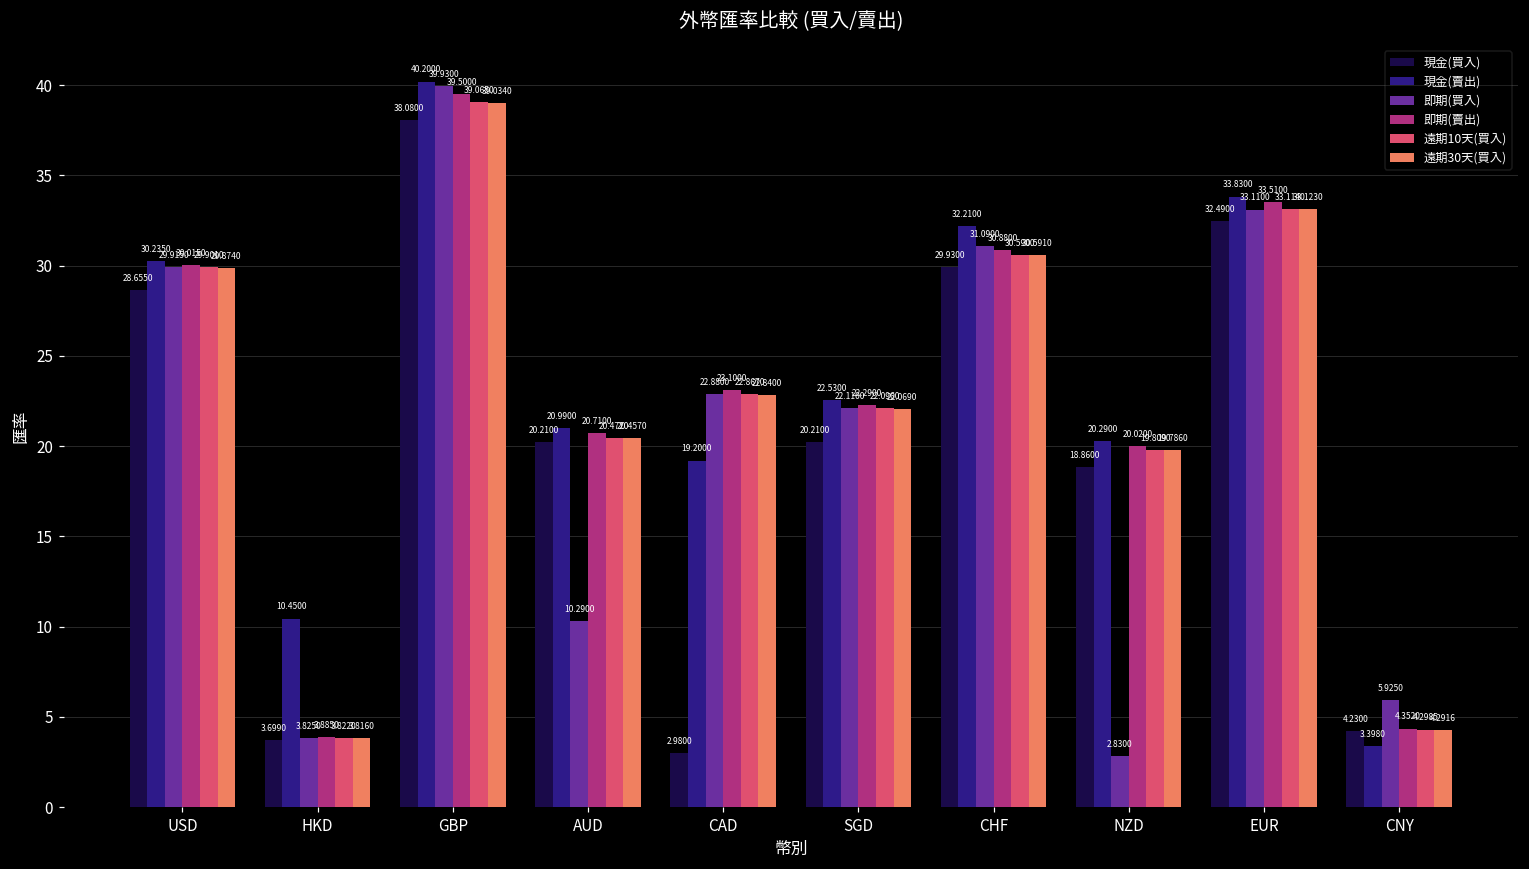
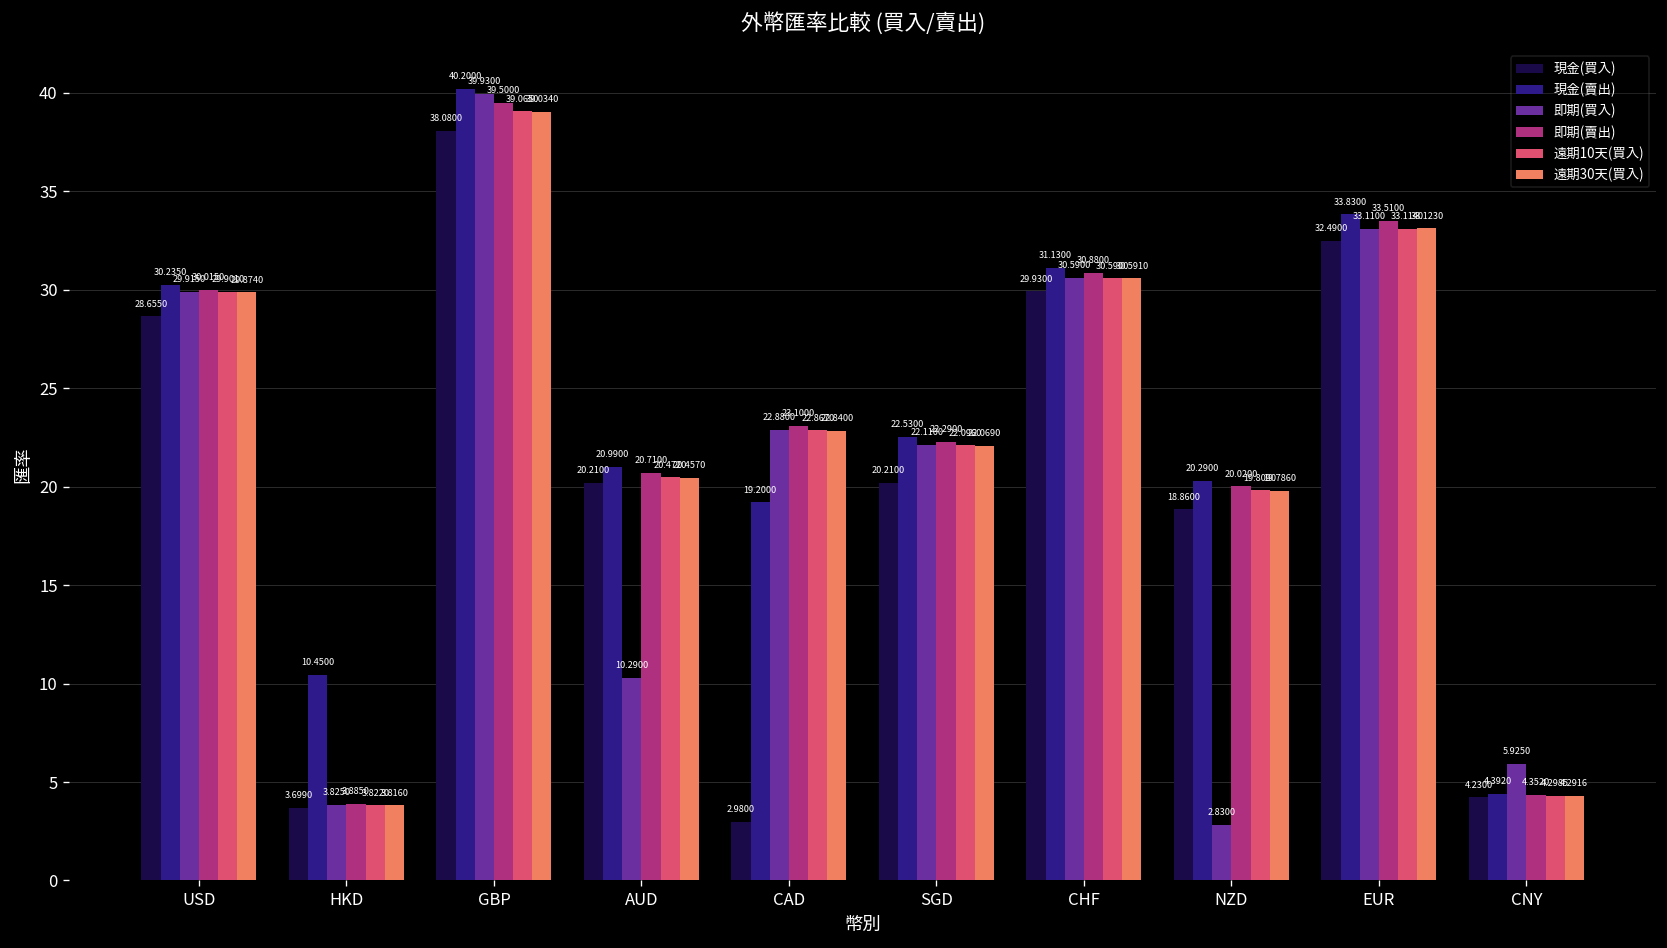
  {
    "現金(買入)": {
      "USD": 28.6550,
      "HKD": 3.6990,
      "GBP": 38.0800,
      "AUD": 20.2100,
      "CAD": 2.9800,
      "SGD": 20.2100,
      "CHF": 29.9300,
      "NZD": 18.8600,
      "EUR": 32.4900,
      "CNY": 4.2300
    },
    "現金(賣出)": {
      "USD": 30.2350,
      "HKD": 10.4500,
      "AUD": 20.9900,
      "CAD": 19.2000,
      "SGD": 22.5300,
-     "CHF": 32.2100,
+     "CHF": 31.1300,
      "NZD": 20.2900,
      "EUR": 33.8300,
-     "CNY": 3.3980
+     "CNY": 4.3920
    },
    "即期(買入)": {
      "AUD": 10.2900,
-     "CHF": 31.0900,
+     "CHF": 30.5900,
      "NZD": 2.8300,
      "EUR": 33.1100,
      "CNY": 5.9250
    }
  }
